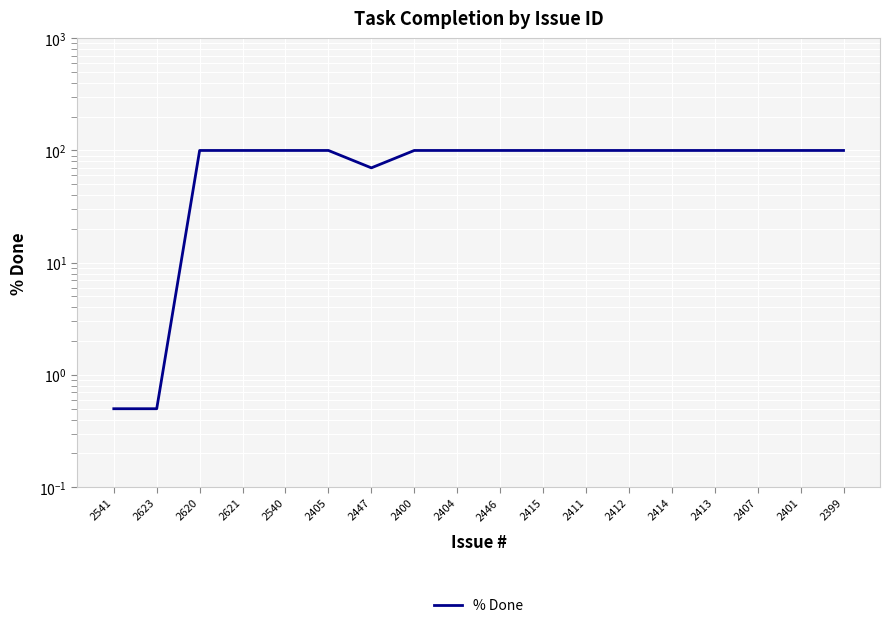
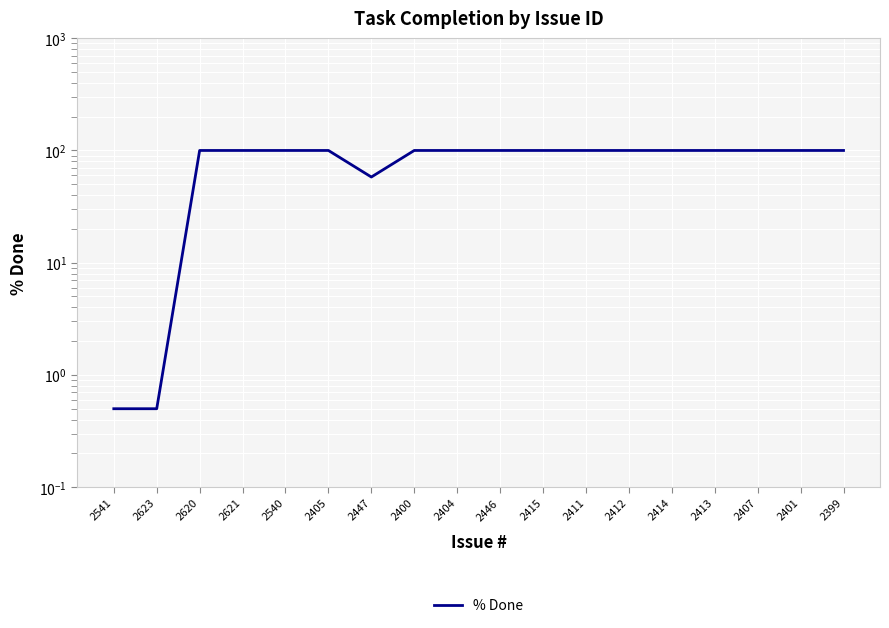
  {
    "2541": 0.5,
    "2623": 0.5,
    "2620": 100,
    "2621": 100,
    "2540": 100,
    "2405": 100,
-   "2447": 70,
+   "2447": 60,
    "2400": 100,
    "2404": 100,
    "2446": 100,
    "2415": 100,
    "2411": 100,
    "2412": 100,
    "2414": 100,
    "2413": 100,
    "2407": 100,
    "2401": 100,
    "2399": 100
  }
